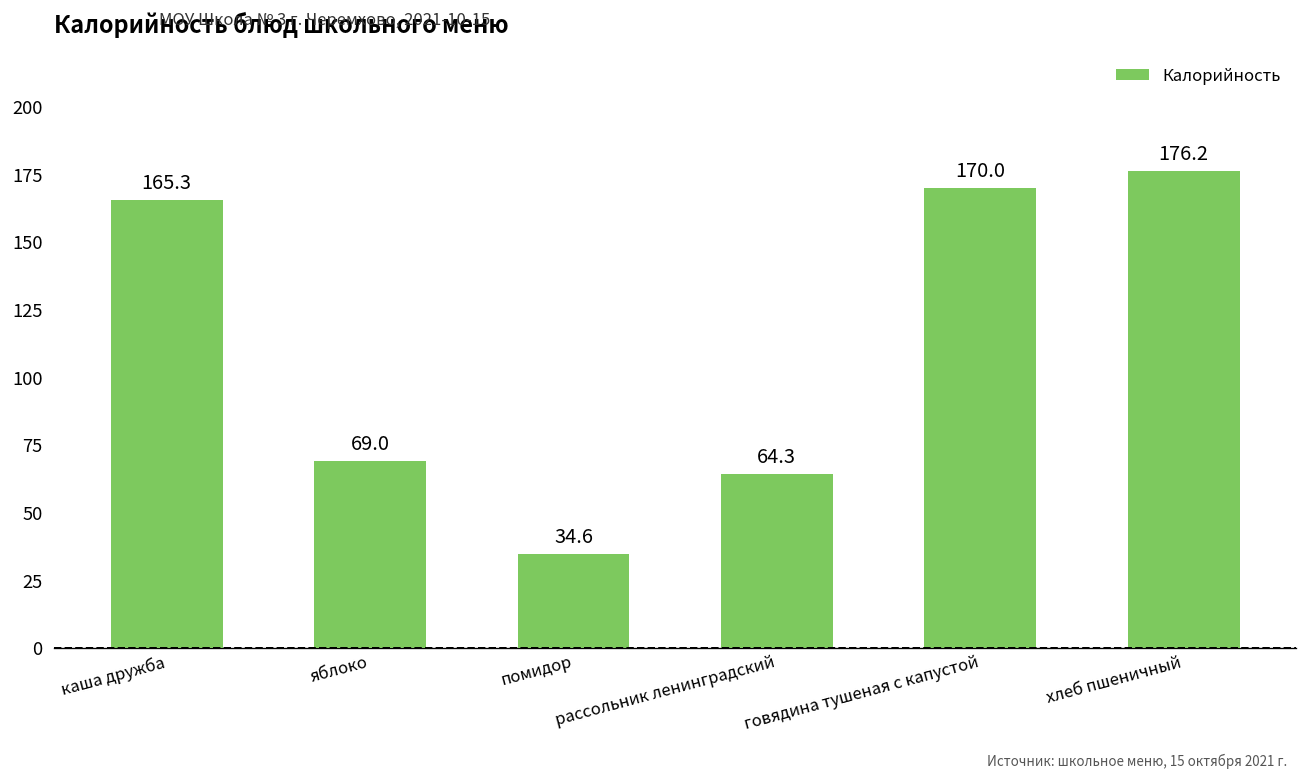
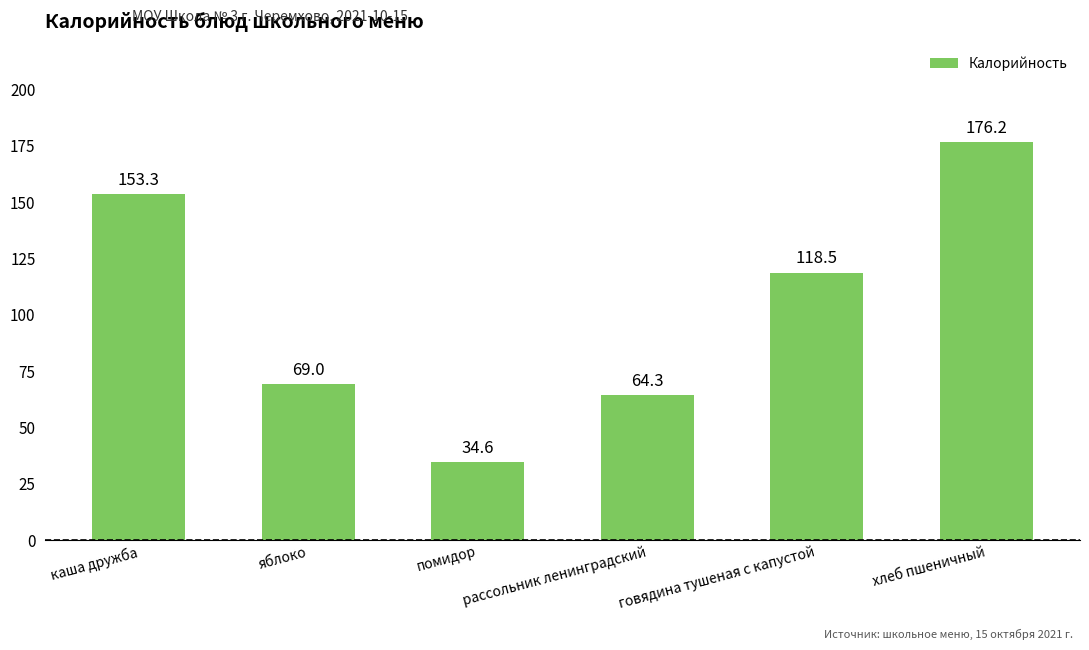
  {
-   "каша дружба": 165.3,
+   "каша дружба": 153.3,
    "яблоко": 69.0,
    "помидор": 34.6,
    "рассольник ленинградский": 64.3,
-   "говядина тушеная с капустой": 170.0,
+   "говядина тушеная с капустой": 118.5,
    "хлеб пшеничный": 176.2
  }
